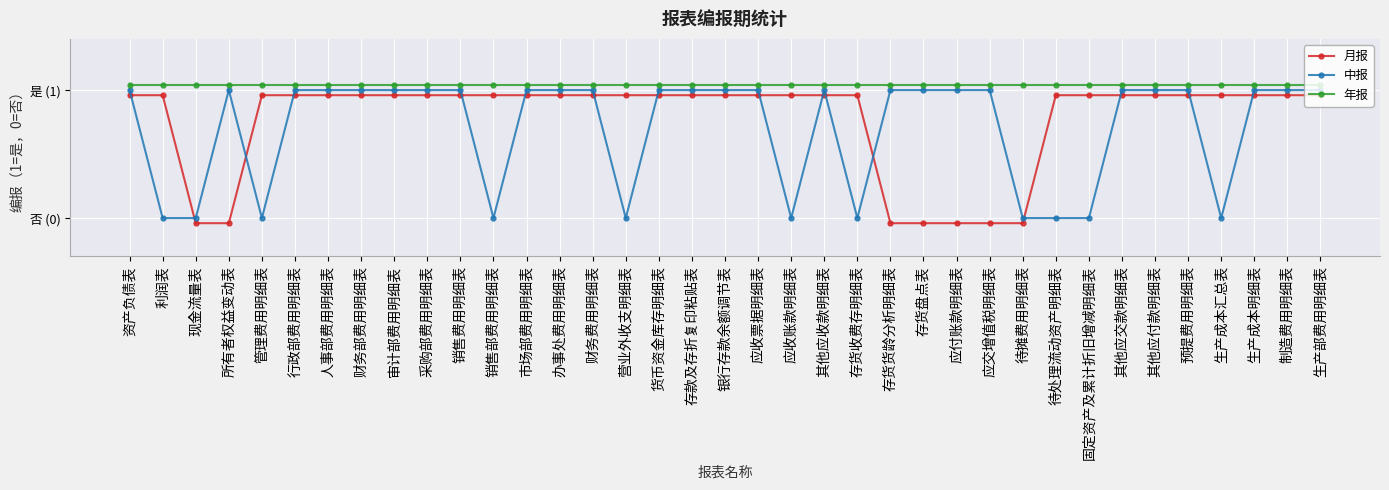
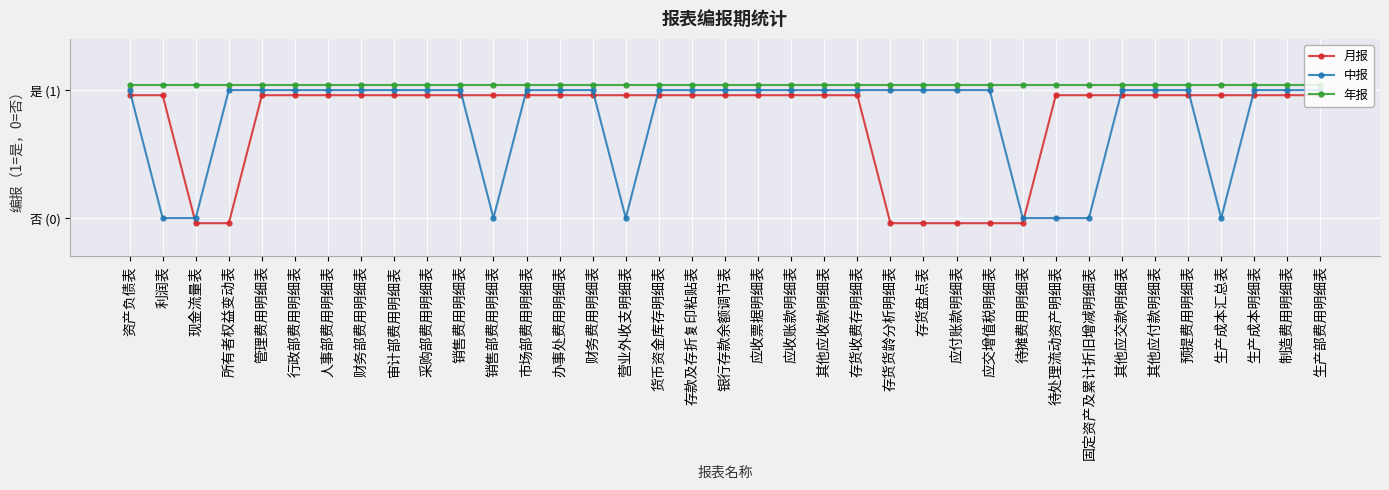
  {
    "月报": {
      "资产负债表": "是 (0.96)",
      "利润表": "是 (0.96)",
      "现金流量表": "是 (-0.04)",
      "所有者权益变动表": "是 (-0.04)",
      "管理费用明细表": "是 (0.96)",
      "行政部费用明细表": "是 (0.96)",
      "人事部费用明细表": "是 (0.96)",
      "财务部费用明细表": "是 (0.96)",
      "审计部费用明细表": "是 (0.96)",
      "采购部费用明细表": "是 (0.96)",
      "销售费用明细表": "是 (0.96)",
      "销售部费用明细表": "是 (0.96)",
      "市场部费用明细表": "是 (0.96)",
      "办事处费用明细表": "是 (0.96)",
      "财务费用明细表": "是 (0.96)",
      "营业外收支明细表": "是 (0.96)",
      "货币资金库存明细表": "是 (0.96)",
      "存款及存折复印粘贴表": "是 (0.96)",
      "银行存款余额调节表": "是 (0.96)",
      "应收票据明细表": "是 (0.96)",
      "应收账款明细表": "是 (0.96)",
      "其他应收款明细表": "是 (0.96)",
      "存货收费存明细表": "是 (0.96)",
      "存货货龄分析明细表": "是 (-0.04)",
      "存货盘点表": "是 (-0.04)",
      "应付账款明细表": "是 (-0.04)",
      "应交增值税明细表": "是 (-0.04)",
      "待摊费用明细表": "是 (-0.04)",
      "待处理流动资产明细表": "是 (0.96)",
      "固定资产及累计折旧增减明细表": "是 (0.96)",
      "其他应交款明细表": "是 (0.96)",
      "其他应付款明细表": "是 (0.96)",
      "预提费用明细表": "是 (0.96)",
      "生产成本汇总表": "是 (0.96)",
      "生产成本明细表": "是 (0.96)",
      "制造费用明细表": "是 (0.96)"
    },
    "中报": {
      "资产负债表": "是 (1)",
      "利润表": "是 (0)",
      "现金流量表": "是 (0)",
      "所有者权益变动表": "是 (1)",
-     "管理费用明细表": "是 (0)",
+     "管理费用明细表": "是 (1)",
      "行政部费用明细表": "是 (1)",
      "人事部费用明细表": "是 (1)",
      "财务部费用明细表": "是 (1)",
      "审计部费用明细表": "是 (1)",
      "采购部费用明细表": "是 (1)",
      "销售费用明细表": "是 (1)",
      "销售部费用明细表": "是 (0)",
      "市场部费用明细表": "是 (1)",
      "办事处费用明细表": "是 (1)",
      "财务费用明细表": "是 (1)",
      "营业外收支明细表": "是 (0)",
      "货币资金库存明细表": "是 (1)",
      "存款及存折复印粘贴表": "是 (1)",
      "银行存款余额调节表": "是 (1)",
      "应收票据明细表": "是 (1)",
-     "应收账款明细表": "是 (0)",
+     "应收账款明细表": "是 (1)",
      "其他应收款明细表": "是 (1)",
-     "存货收费存明细表": "是 (0)",
+     "存货收费存明细表": "是 (1)",
      "存货货龄分析明细表": "是 (1)",
      "存货盘点表": "是 (1)",
      "应付账款明细表": "是 (1)",
      "应交增值税明细表": "是 (1)",
      "待摊费用明细表": "是 (0)",
      "待处理流动资产明细表": "是 (0)",
      "固定资产及累计折旧增减明细表": "是 (0)",
      "其他应交款明细表": "是 (1)",
      "其他应付款明细表": "是 (1)",
      "预提费用明细表": "是 (1)",
      "生产成本汇总表": "是 (0)",
      "生产成本明细表": "是 (1)",
      "制造费用明细表": "是 (1)"
    },
    "年报": {
      "资产负债表": "是 (1.04)",
      "利润表": "是 (1.04)",
      "现金流量表": "是 (1.04)",
      "所有者权益变动表": "是 (1.04)",
      "管理费用明细表": "是 (1.04)",
      "行政部费用明细表": "是 (1.04)",
      "人事部费用明细表": "是 (1.04)",
      "财务部费用明细表": "是 (1.04)",
      "审计部费用明细表": "是 (1.04)",
      "采购部费用明细表": "是 (1.04)",
      "销售费用明细表": "是 (1.04)",
      "销售部费用明细表": "是 (1.04)",
      "市场部费用明细表": "是 (1.04)",
      "办事处费用明细表": "是 (1.04)",
      "财务费用明细表": "是 (1.04)",
      "营业外收支明细表": "是 (1.04)",
      "货币资金库存明细表": "是 (1.04)",
      "存款及存折复印粘贴表": "是 (1.04)",
      "银行存款余额调节表": "是 (1.04)",
      "应收票据明细表": "是 (1.04)",
      "应收账款明细表": "是 (1.04)",
      "其他应收款明细表": "是 (1.04)",
      "存货收费存明细表": "是 (1.04)",
      "存货货龄分析明细表": "是 (1.04)",
      "存货盘点表": "是 (1.04)",
      "应付账款明细表": "是 (1.04)",
      "应交增值税明细表": "是 (1.04)",
      "待摊费用明细表": "是 (1.04)",
      "待处理流动资产明细表": "是 (1.04)",
      "固定资产及累计折旧增减明细表": "是 (1.04)",
      "其他应交款明细表": "是 (1.04)",
      "其他应付款明细表": "是 (1.04)",
      "预提费用明细表": "是 (1.04)",
      "生产成本汇总表": "是 (1.04)",
      "生产成本明细表": "是 (1.04)",
      "制造费用明细表": "是 (1.04)"
    }
  }
